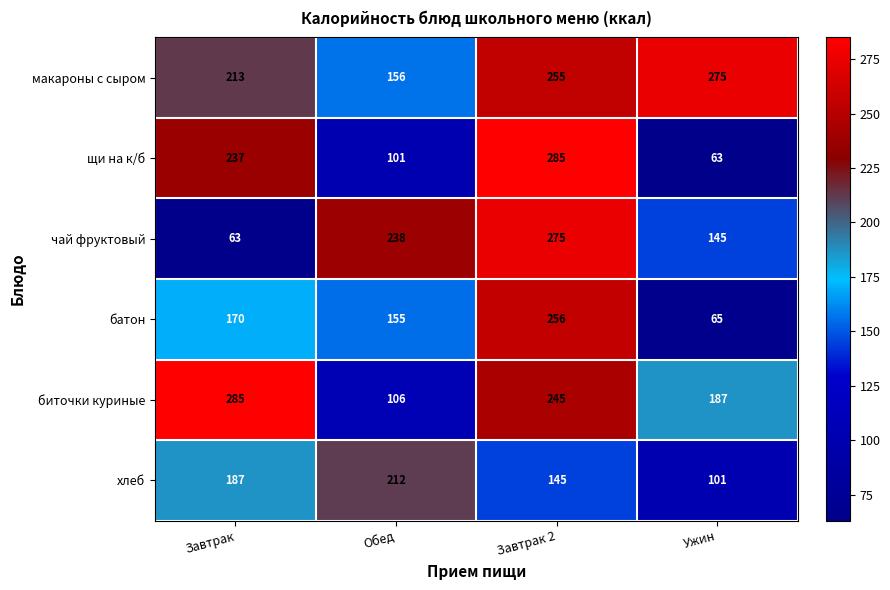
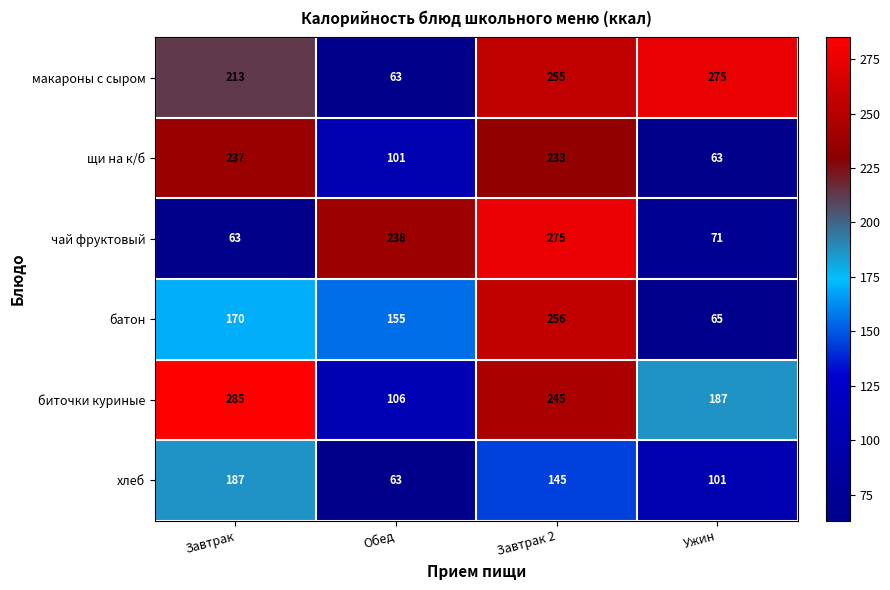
  {
    "макароны с сыром": {
      "Завтрак": 213,
-     "Обед": 156,
+     "Обед": 63,
      "Завтрак 2": 255,
      "Ужин": 275
    },
    "щи на к/б": {
      "Завтрак": 237,
      "Обед": 101,
-     "Завтрак 2": 285,
+     "Завтрак 2": 233,
      "Ужин": 63
    },
    "чай фруктовый": {
      "Завтрак": 63,
      "Обед": 238,
      "Завтрак 2": 275,
-     "Ужин": 145
+     "Ужин": 71
    },
    "батон": {
      "Завтрак": 170,
      "Обед": 155,
      "Завтрак 2": 256,
      "Ужин": 65
    },
    "биточки куриные": {
      "Завтрак": 285,
      "Обед": 106,
      "Завтрак 2": 245,
      "Ужин": 187
    },
    "хлеб": {
      "Завтрак": 187,
-     "Обед": 212,
+     "Обед": 63,
      "Завтрак 2": 145,
      "Ужин": 101
    }
  }
